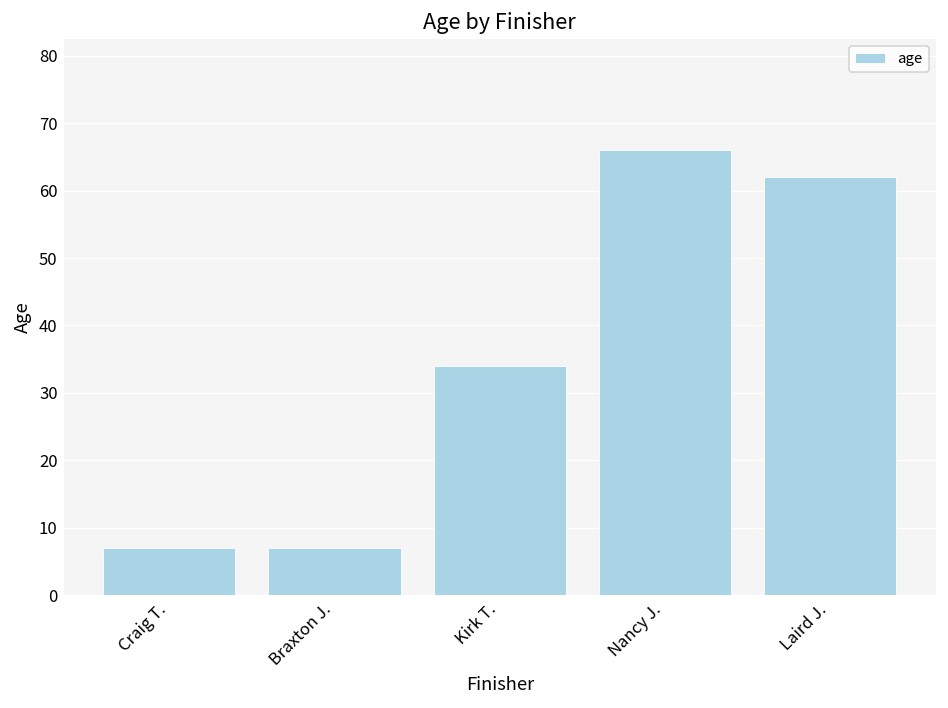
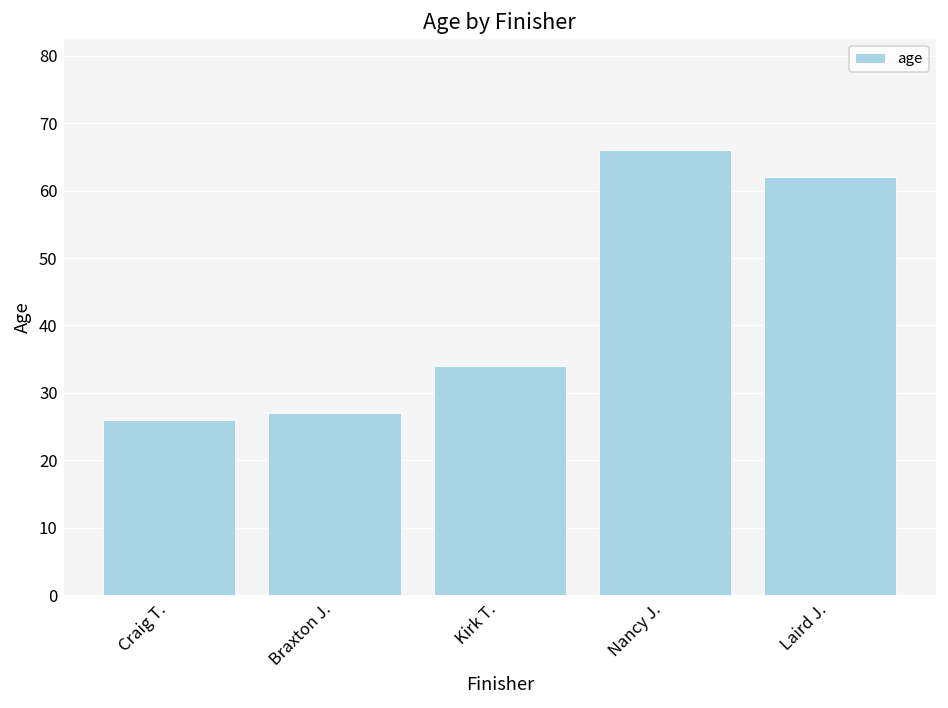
  {
-   "Craig T.": 7,
-   "Braxton J.": 7,
+   "Craig T.": 26,
+   "Braxton J.": 27,
    "Kirk T.": 34,
    "Nancy J.": 66,
    "Laird J.": 62
  }
